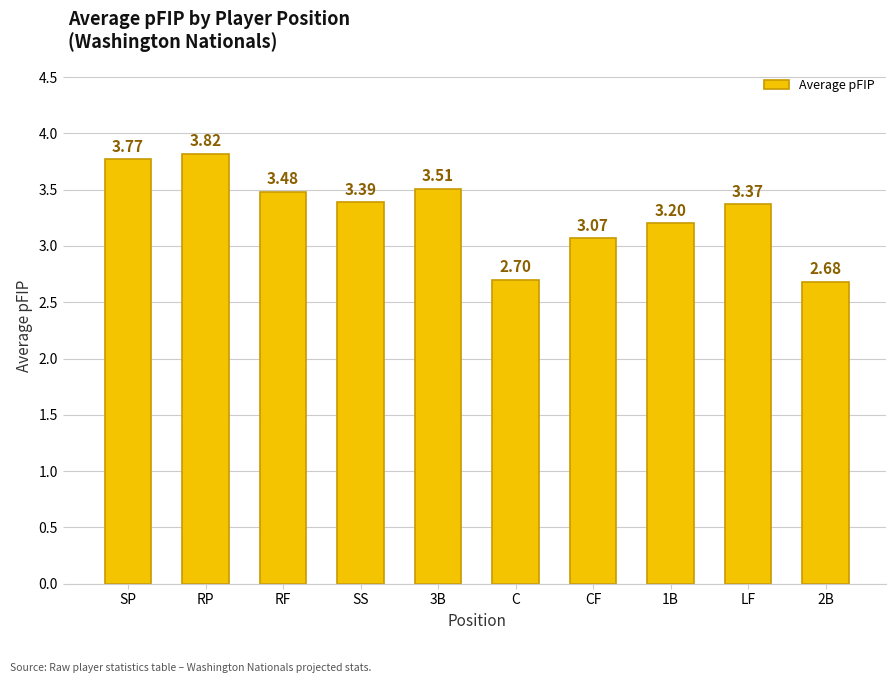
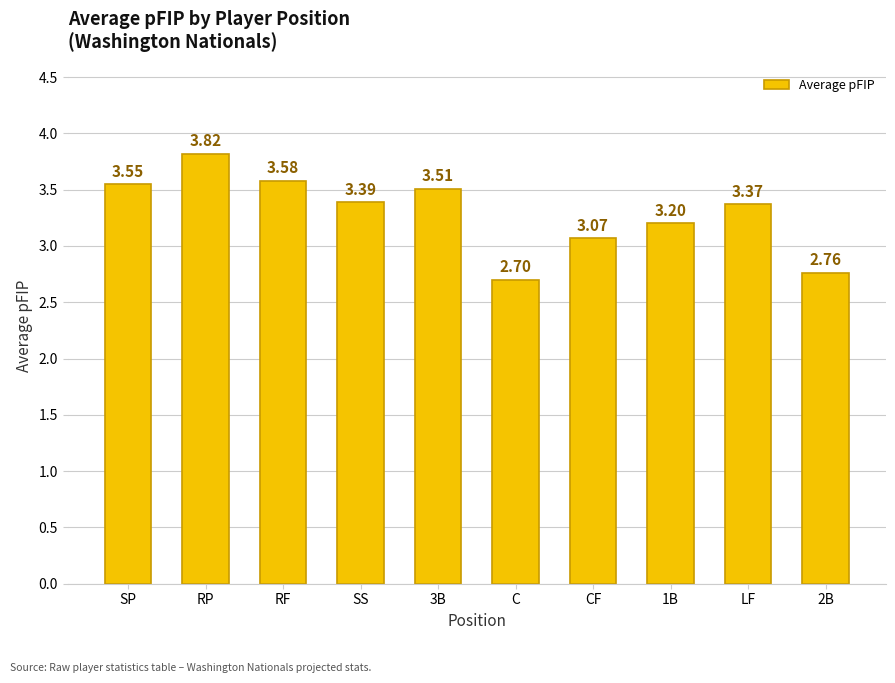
  {
-   "SP": 3.77,
+   "SP": 3.55,
    "RP": 3.82,
-   "RF": 3.48,
+   "RF": 3.58,
    "SS": 3.39,
    "3B": 3.51,
    "C": 2.70,
    "CF": 3.07,
    "1B": 3.20,
    "LF": 3.37,
-   "2B": 2.68
+   "2B": 2.76
  }
